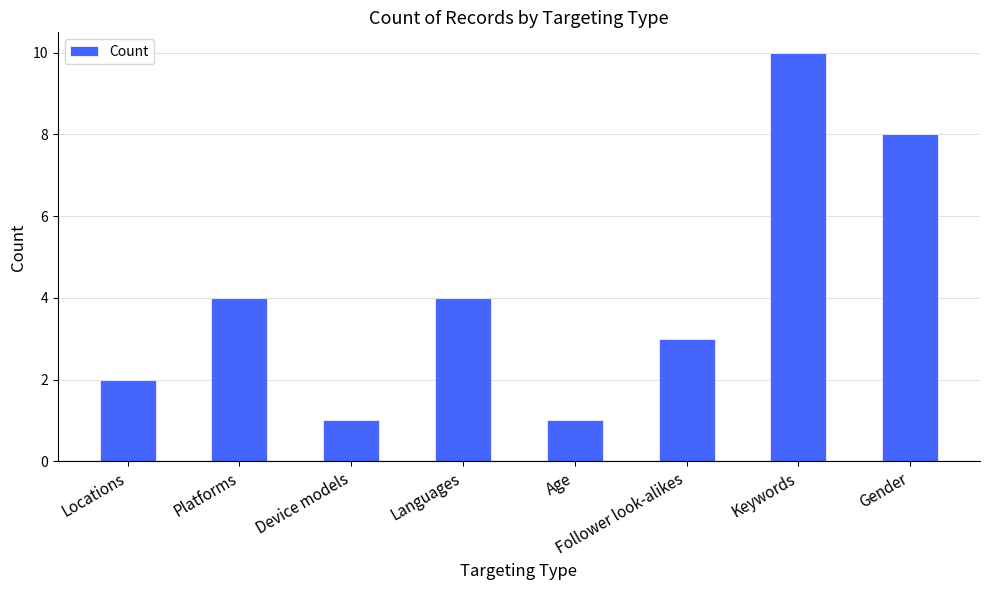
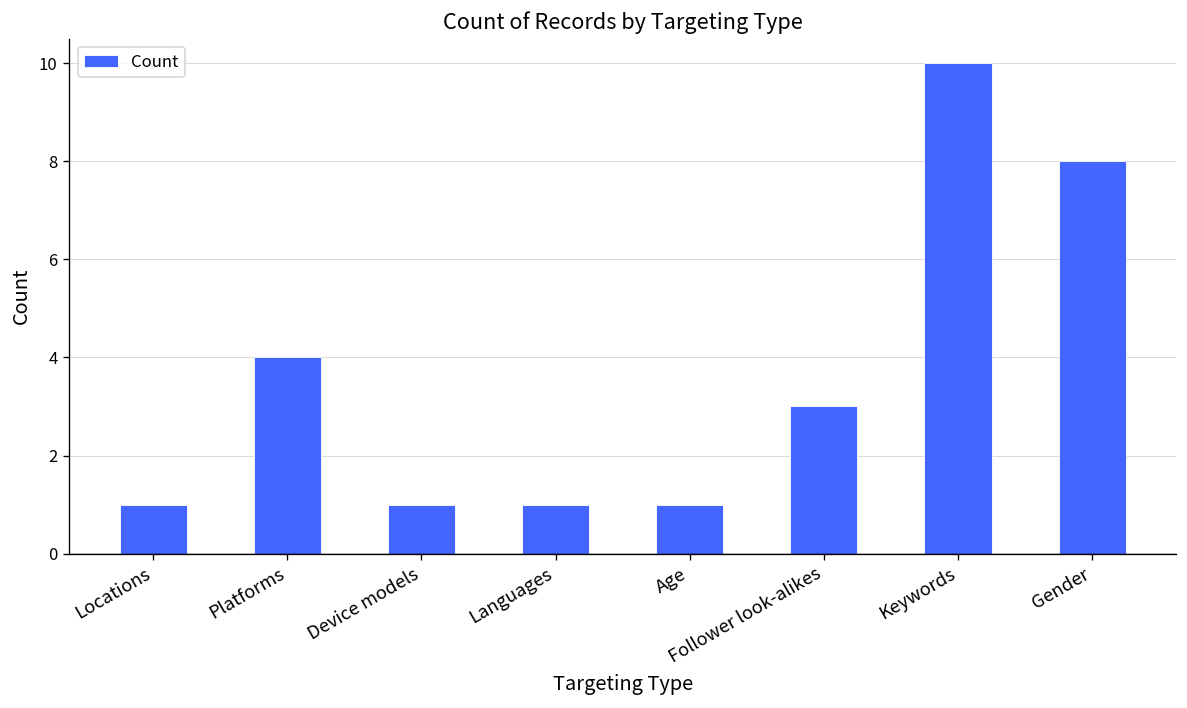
  {
-   "Locations": 2,
+   "Locations": 1,
    "Platforms": 4,
    "Device models": 1,
-   "Languages": 4,
+   "Languages": 1,
    "Age": 1,
    "Follower look-alikes": 3,
    "Keywords": 10,
    "Gender": 8
  }
